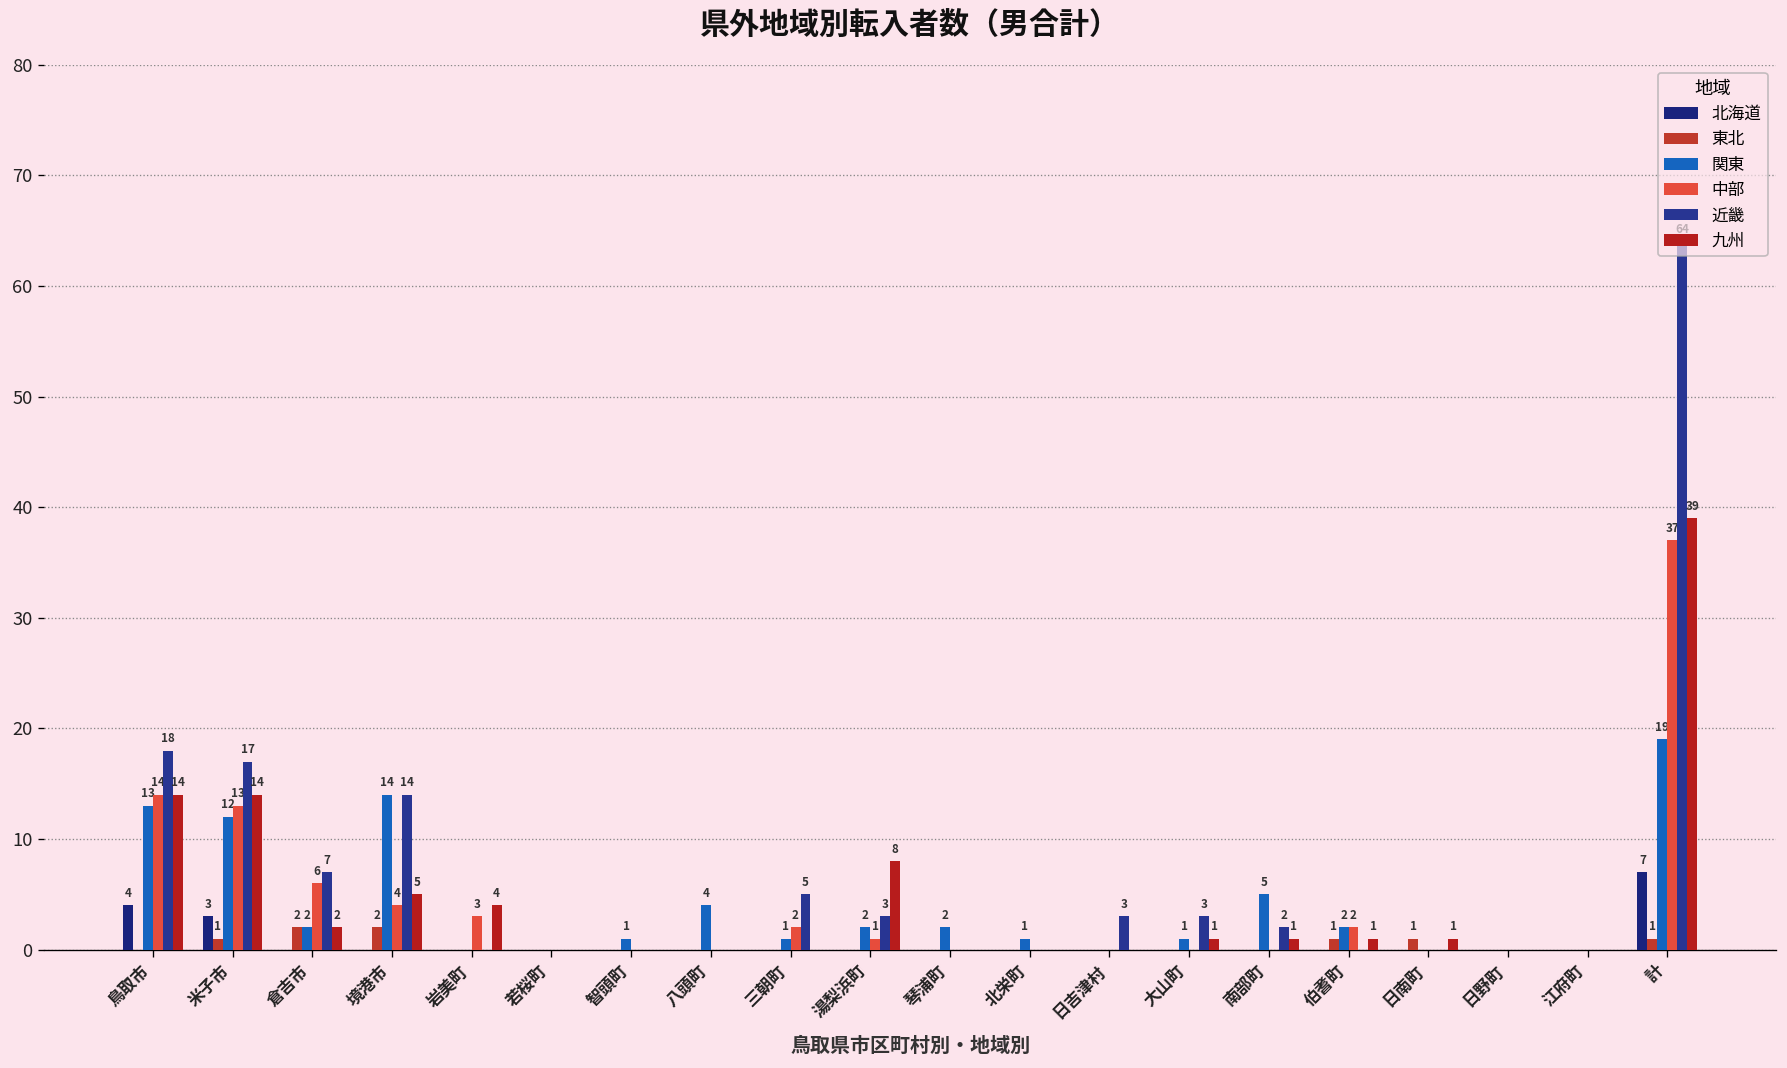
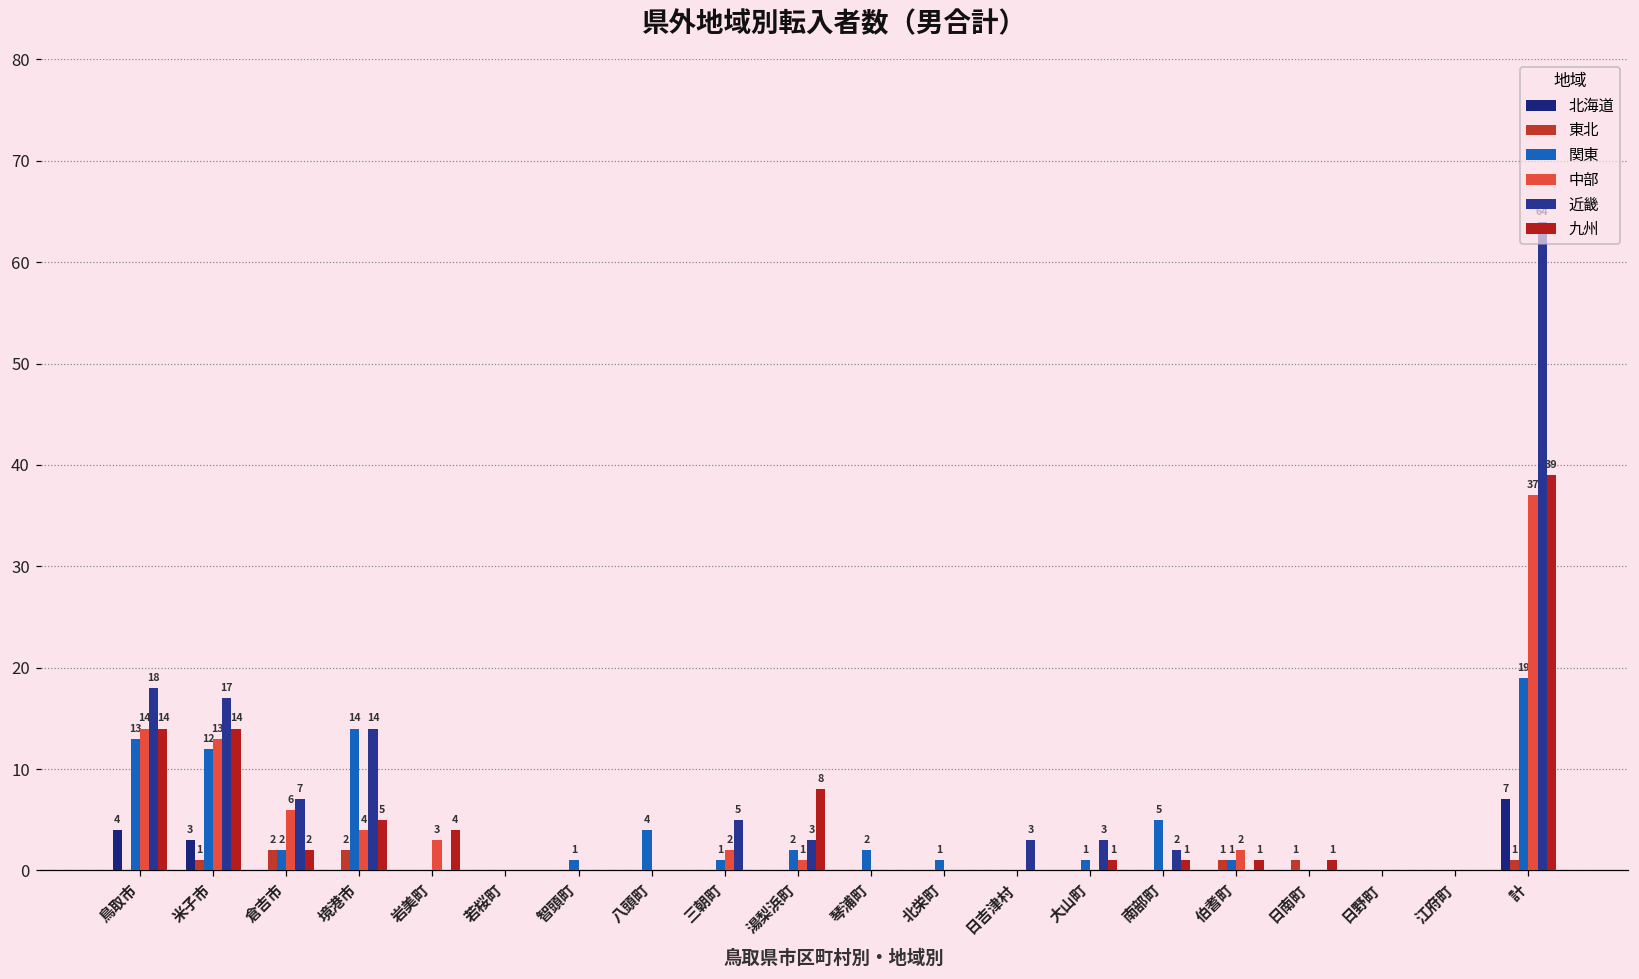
  {
    "関東": {
      "鳥取市": 13,
      "米子市": 12,
      "倉吉市": 2,
      "境港市": 14,
      "智頭町": 1,
      "八頭町": 4,
      "三朝町": 1,
      "湯梨浜町": 2,
      "琴浦町": 2,
      "北栄町": 1,
      "大山町": 1,
      "南部町": 5,
-     "伯耆町": 2,
+     "伯耆町": 1,
      "計": 19
    }
  }
